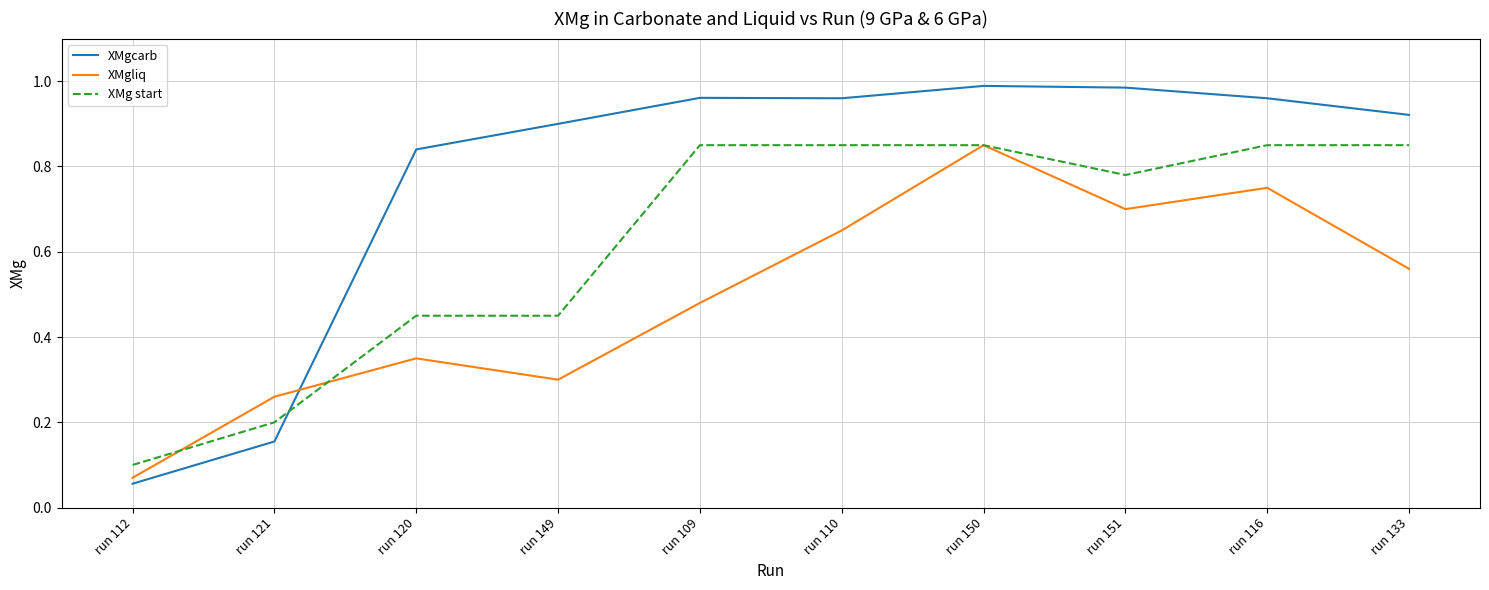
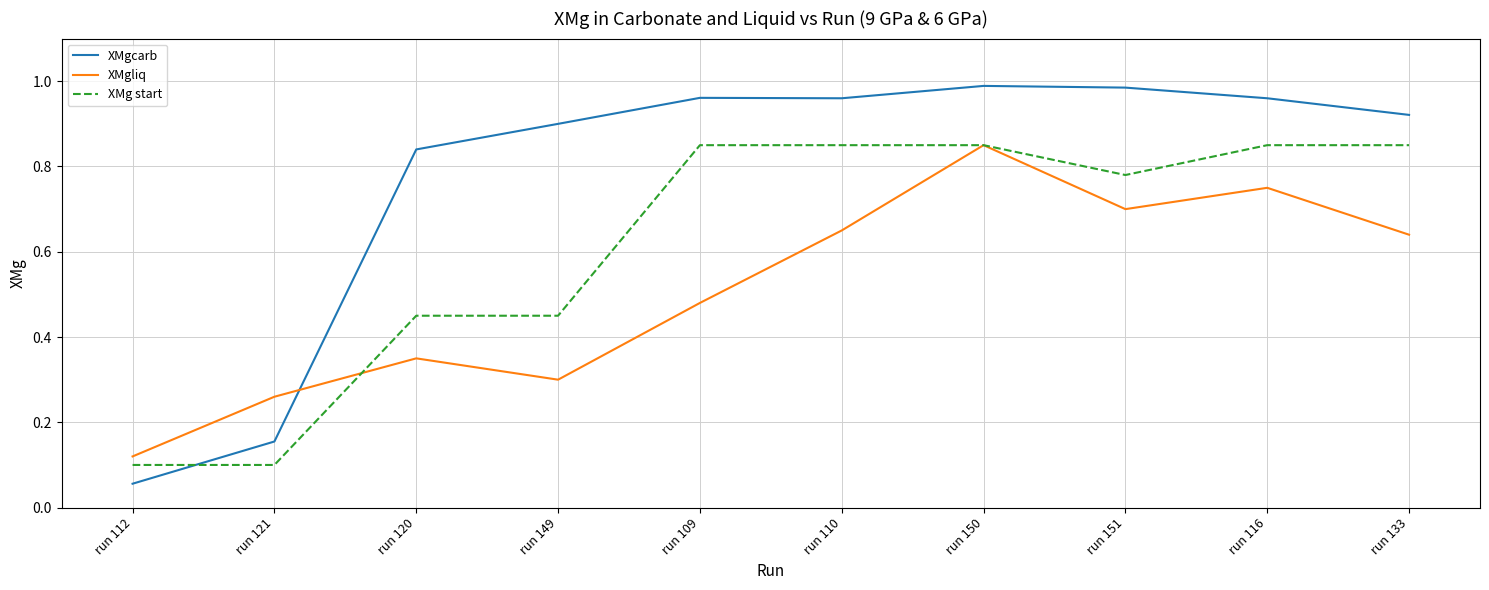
  {
    "XMgcarb": {
      "run 112": 0.06,
      "run 121": 0.16,
      "run 120": 0.84,
      "run 149": 0.90,
      "run 109": 0.96,
      "run 110": 0.96,
      "run 150": 0.99,
      "run 151": 0.99,
      "run 116": 0.96,
      "run 133": 0.92
    },
    "XMgliq": {
-     "run 112": 0.07,
+     "run 112": 0.12,
      "run 121": 0.26,
      "run 120": 0.35,
      "run 149": 0.30,
      "run 109": 0.48,
      "run 110": 0.65,
      "run 151": 0.70,
      "run 116": 0.75,
-     "run 133": 0.56
+     "run 133": 0.64
    },
    "XMg start": {
      "run 112": 0.1,
-     "run 121": 0.2,
+     "run 121": 0.1,
      "run 120": 0.45,
      "run 149": 0.45,
      "run 109": 0.85,
      "run 110": 0.85,
      "run 151": 0.78,
      "run 116": 0.85,
      "run 133": 0.85
    }
  }
